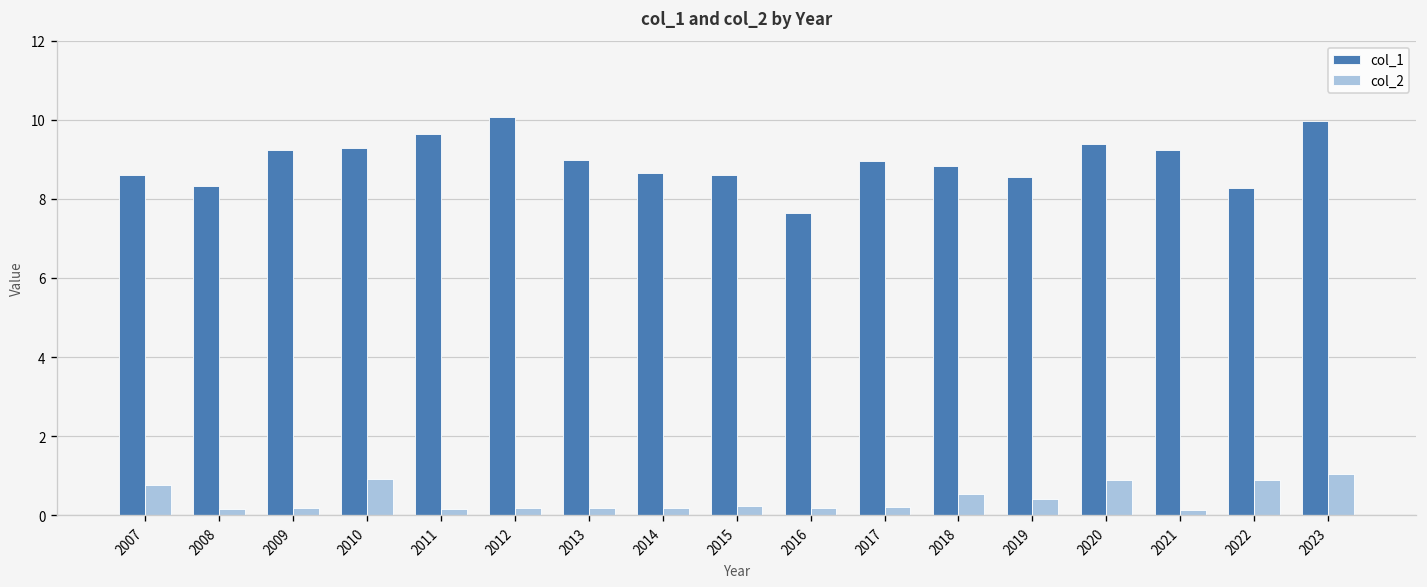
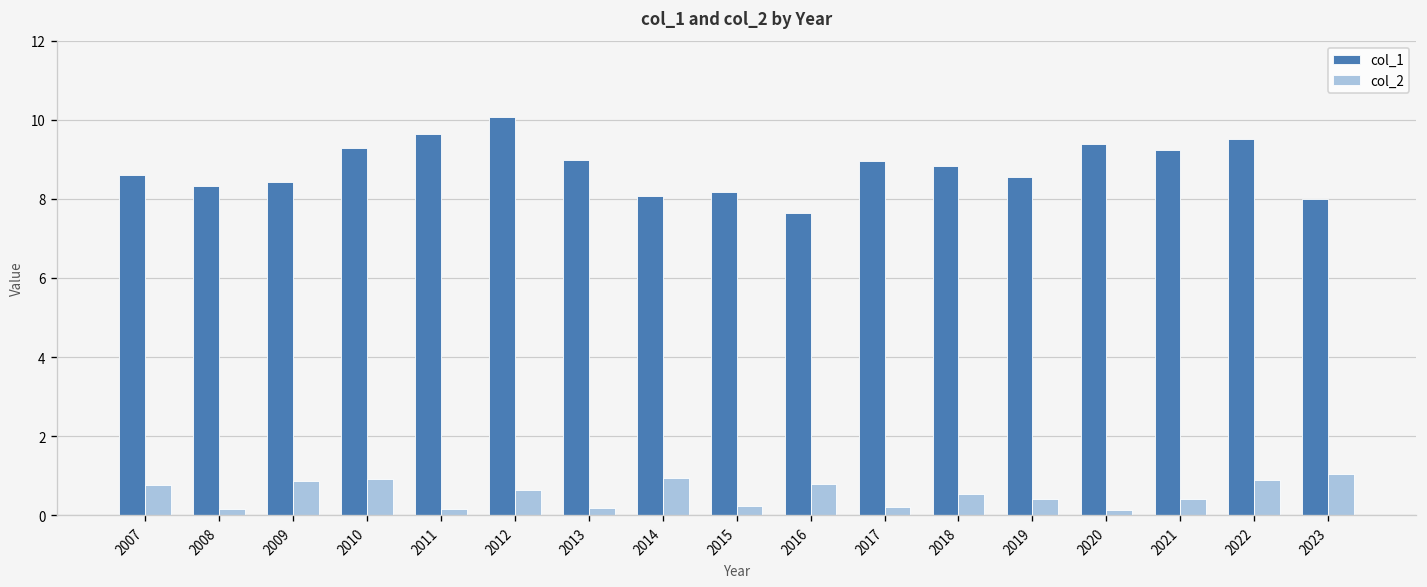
  {
    "col_1": {
      "2007": 8.6,
      "2008": 8.3,
-     "2009": 9.2,
+     "2009": 8.4,
      "2010": 9.3,
      "2011": 9.6,
      "2012": 10.1,
      "2013": 9.0,
-     "2014": 8.7,
-     "2015": 8.6,
+     "2014": 8.1,
+     "2015": 8.2,
      "2016": 7.6,
      "2017": 9.0,
      "2018": 8.8,
      "2019": 8.6,
      "2020": 9.4,
      "2021": 9.2,
-     "2022": 8.3,
-     "2023": 10.0
+     "2022": 9.5,
+     "2023": 8.0
    },
    "col_2": {
      "2007": 0.8,
      "2008": 0.2,
-     "2009": 0.2,
+     "2009": 0.9,
      "2010": 0.9,
      "2011": 0.2,
-     "2012": 0.2,
+     "2012": 0.6,
      "2013": 0.2,
-     "2014": 0.2,
+     "2014": 0.9,
      "2015": 0.2,
-     "2016": 0.2,
+     "2016": 0.8,
      "2017": 0.2,
      "2018": 0.5,
      "2019": 0.4,
-     "2020": 0.9,
-     "2021": 0.1,
+     "2020": 0.1,
+     "2021": 0.4,
      "2022": 0.9,
      "2023": 1.0
    }
  }
